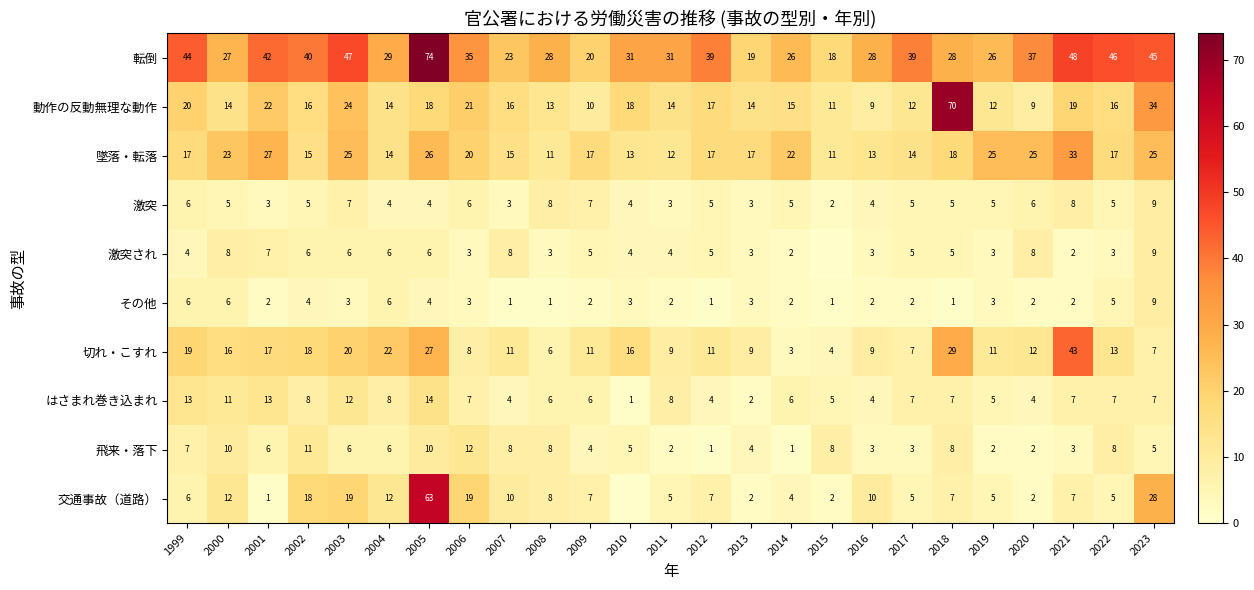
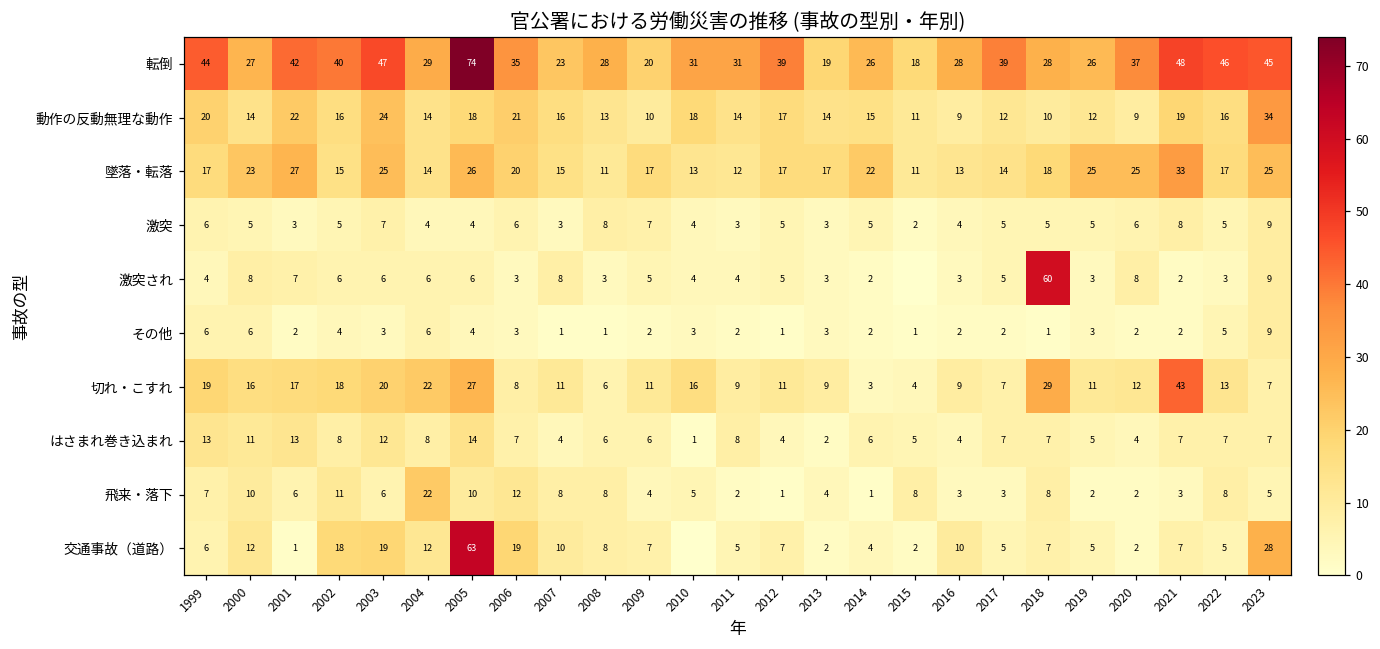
  {
    "動作の反動無理な動作": {
      "1999": 20,
      "2000": 14,
      "2001": 22,
      "2002": 16,
      "2003": 24,
      "2004": 14,
      "2005": 18,
      "2006": 21,
      "2007": 16,
      "2008": 13,
      "2009": 10,
      "2010": 18,
      "2011": 14,
      "2012": 17,
      "2013": 14,
      "2014": 15,
      "2015": 11,
      "2016": 9,
      "2017": 12,
-     "2018": 70,
+     "2018": 10,
      "2019": 12,
      "2020": 9,
      "2021": 19,
      "2022": 16,
      "2023": 34
    },
    "激突され": {
      "1999": 4,
      "2000": 8,
      "2001": 7,
      "2002": 6,
      "2003": 6,
      "2004": 6,
      "2005": 6,
      "2006": 3,
      "2007": 8,
      "2008": 3,
      "2009": 5,
      "2010": 4,
      "2011": 4,
      "2012": 5,
      "2013": 3,
      "2014": 2,
      "2016": 3,
      "2017": 5,
-     "2018": 5,
+     "2018": 60,
      "2019": 3,
      "2020": 8,
      "2021": 2,
      "2022": 3,
      "2023": 9
    },
    "飛来・落下": {
      "1999": 7,
      "2000": 10,
      "2001": 6,
      "2002": 11,
      "2003": 6,
-     "2004": 6,
+     "2004": 22,
      "2005": 10,
      "2006": 12,
      "2007": 8,
      "2008": 8,
      "2009": 4,
      "2010": 5,
      "2011": 2,
      "2012": 1,
      "2013": 4,
      "2014": 1,
      "2015": 8,
      "2016": 3,
      "2017": 3,
      "2018": 8,
      "2019": 2,
      "2020": 2,
      "2021": 3,
      "2022": 8,
      "2023": 5
    }
  }
